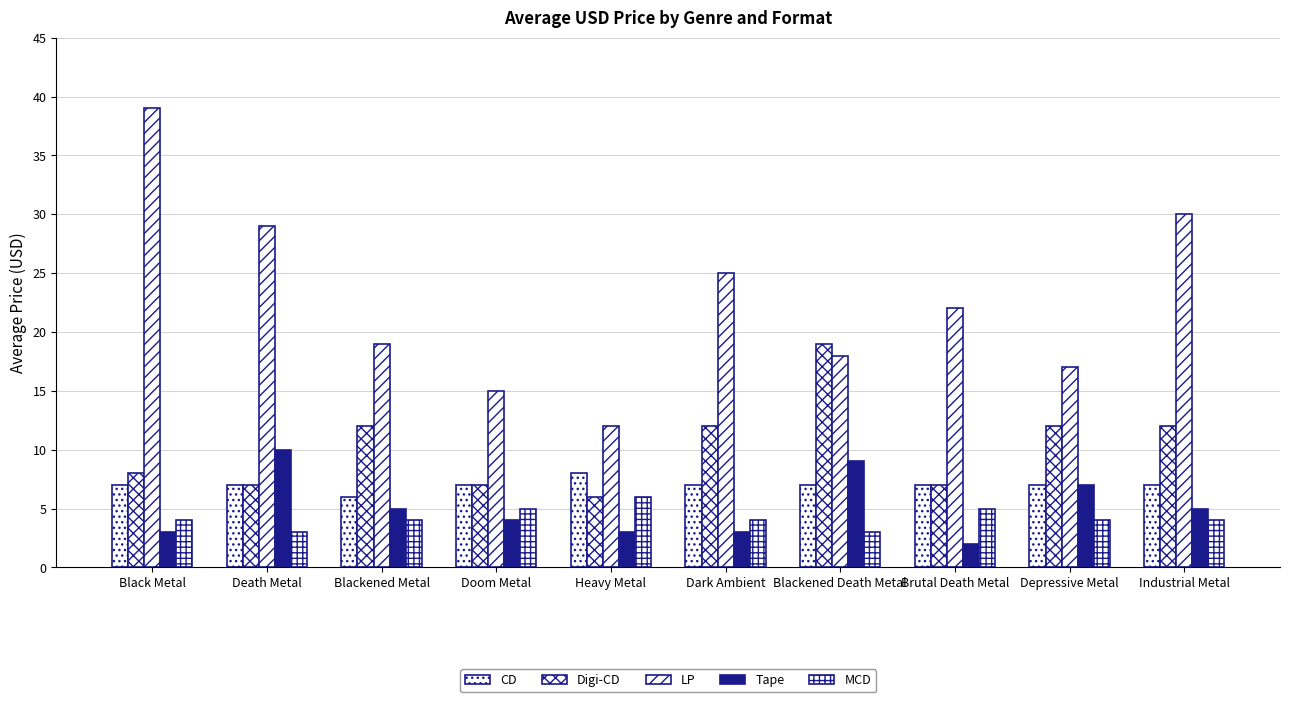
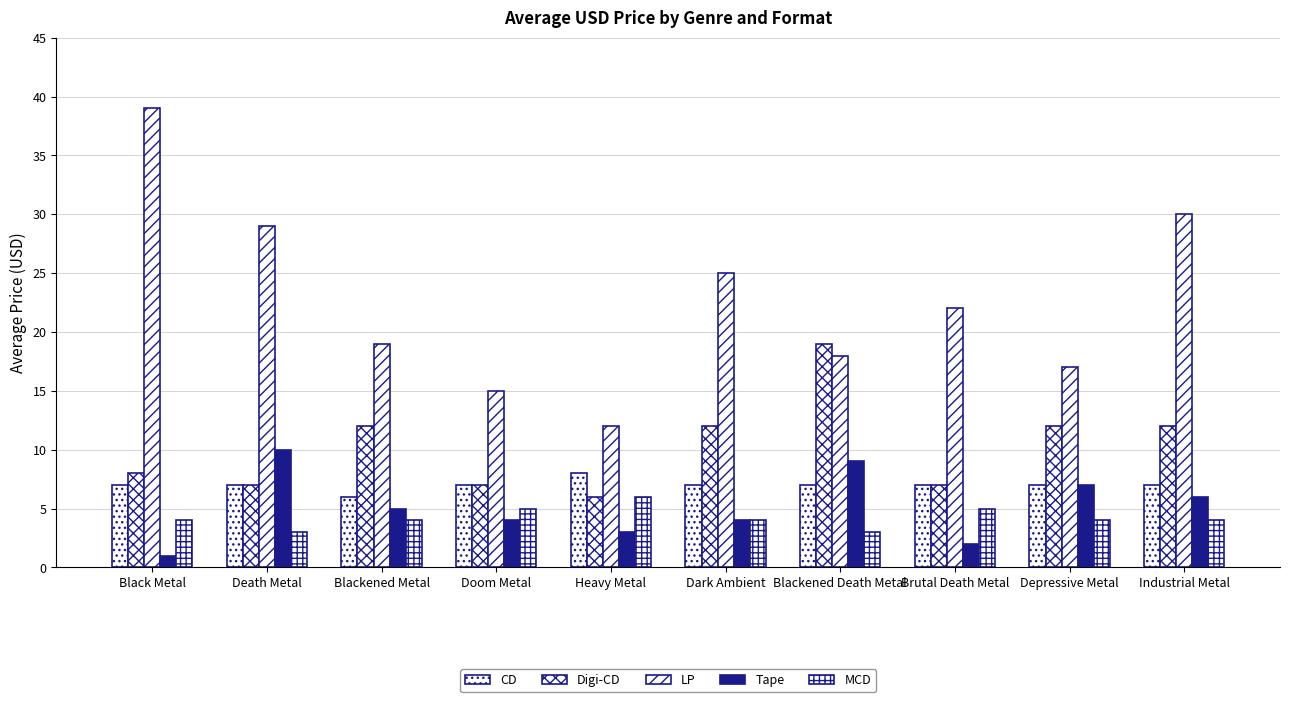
  {
    "Tape": {
-     "Black Metal": 3,
+     "Black Metal": 1,
      "Death Metal": 10,
      "Blackened Metal": 5,
      "Doom Metal": 4,
      "Heavy Metal": 3,
-     "Dark Ambient": 3,
+     "Dark Ambient": 4,
      "Blackened Death Metal": 9,
      "Brutal Death Metal": 2,
      "Depressive Metal": 7,
-     "Industrial Metal": 5
+     "Industrial Metal": 6
    }
  }
